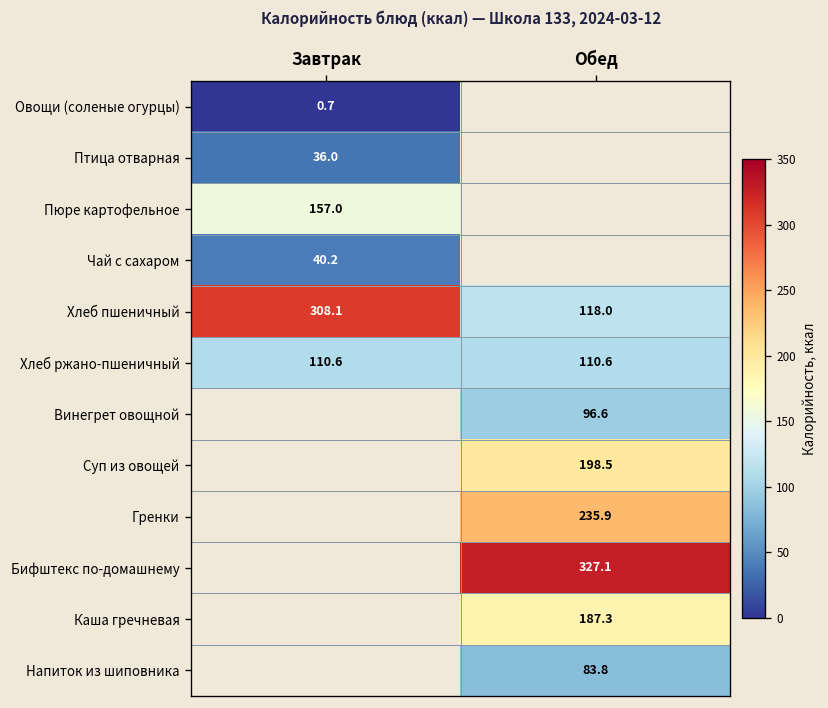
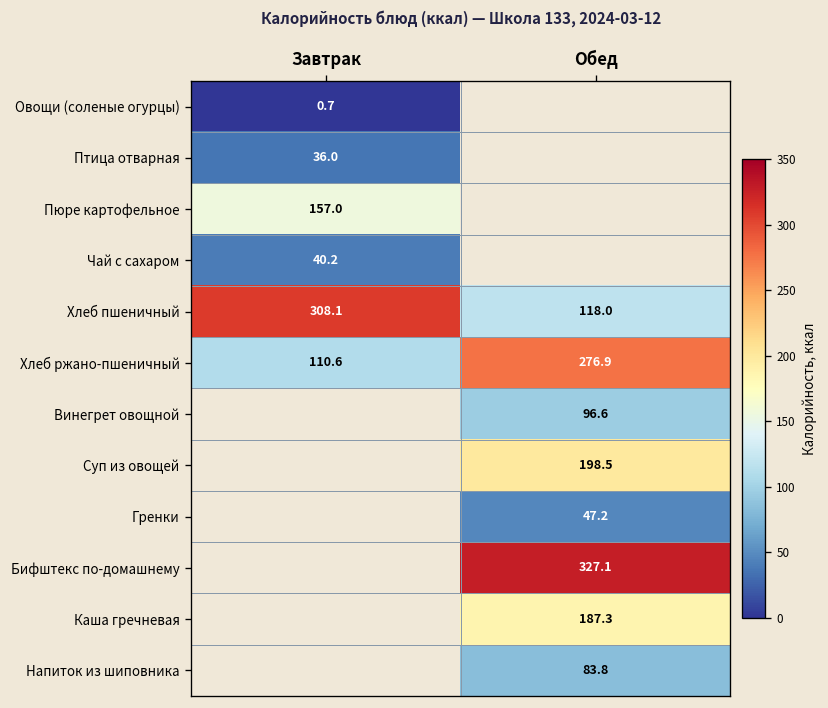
  {
    "Овощи (соленые огурцы)": {
      "Завтрак": 0.7
    },
    "Птица отварная": {
      "Завтрак": 36.0
    },
    "Пюре картофельное": {
      "Завтрак": 157.0
    },
    "Чай с сахаром": {
      "Завтрак": 40.2
    },
    "Хлеб пшеничный": {
      "Завтрак": 308.1,
      "Обед": 118.0
    },
    "Хлеб ржано-пшеничный": {
      "Завтрак": 110.6,
-     "Обед": 110.6
+     "Обед": 276.9
    },
    "Винегрет овощной": {
      "Обед": 96.6
    },
    "Суп из овощей": {
      "Обед": 198.5
    },
    "Гренки": {
-     "Обед": 235.9
+     "Обед": 47.2
    },
    "Бифштекс по-домашнему": {
      "Обед": 327.1
    },
    "Каша гречневая": {
      "Обед": 187.3
    },
    "Напиток из шиповника": {
      "Обед": 83.8
    }
  }
